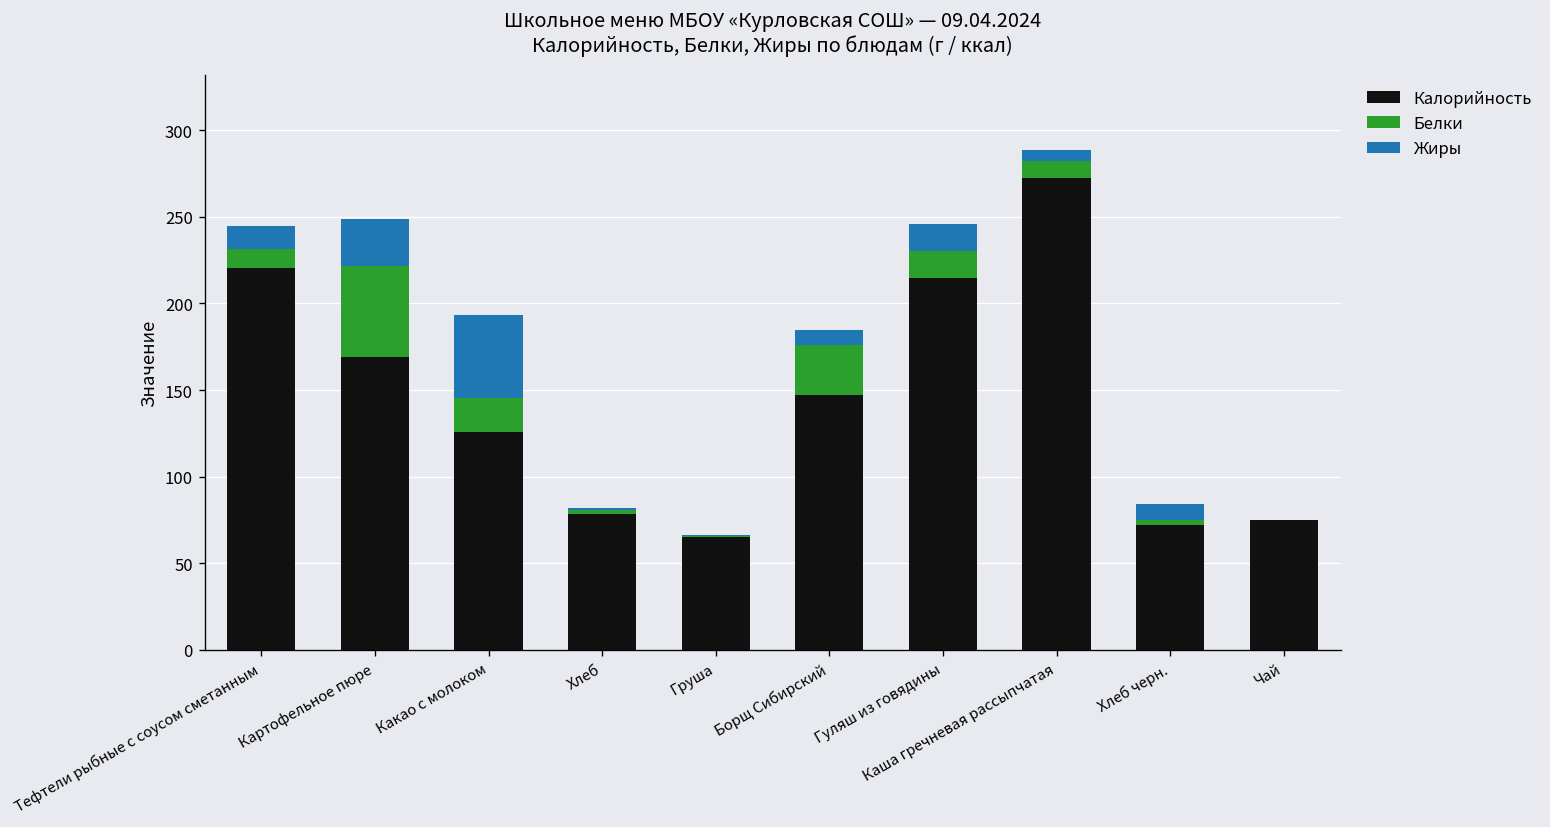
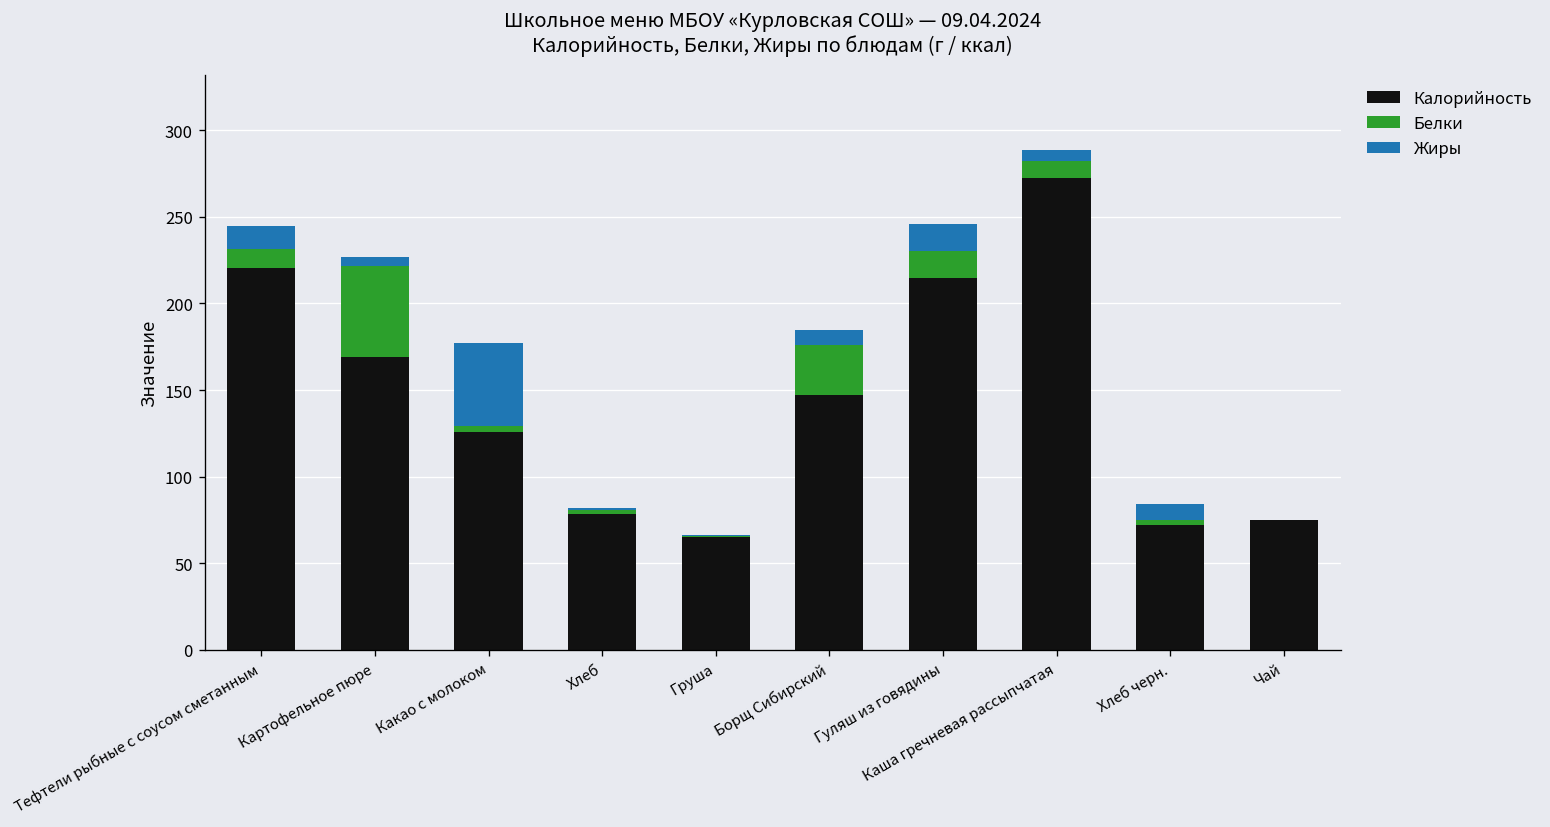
  {
    "Калорийность": {
      "Тефтели рыбные с соусом сметанным": 220,
      "Картофельное пюре": 169,
      "Какао с молоком": 126,
      "Хлеб": 79,
      "Груша": 65,
      "Борщ Сибирский": 147,
      "Гуляш из говядины": 215,
      "Каша гречневая рассыпчатая": 273,
      "Хлеб черн.": 72,
      "Чай": 75
    },
    "Белки": {
      "Тефтели рыбные с соусом сметанным": 11,
      "Картофельное пюре": 53,
-     "Какао с молоком": 19,
+     "Какао с молоком": 3,
      "Хлеб": 2,
      "Борщ Сибирский": 29,
      "Гуляш из говядины": 15,
      "Каша гречневая рассыпчатая": 10,
      "Хлеб черн.": 3,
      "Чай": 0
    },
    "Жиры": {
      "Тефтели рыбные с соусом сметанным": 13,
-     "Картофельное пюре": 27,
+     "Картофельное пюре": 5,
      "Какао с молоком": 48,
      "Борщ Сибирский": 8,
      "Гуляш из говядины": 16,
      "Каша гречневая рассыпчатая": 7,
      "Хлеб черн.": 9,
      "Чай": 0
    }
  }
